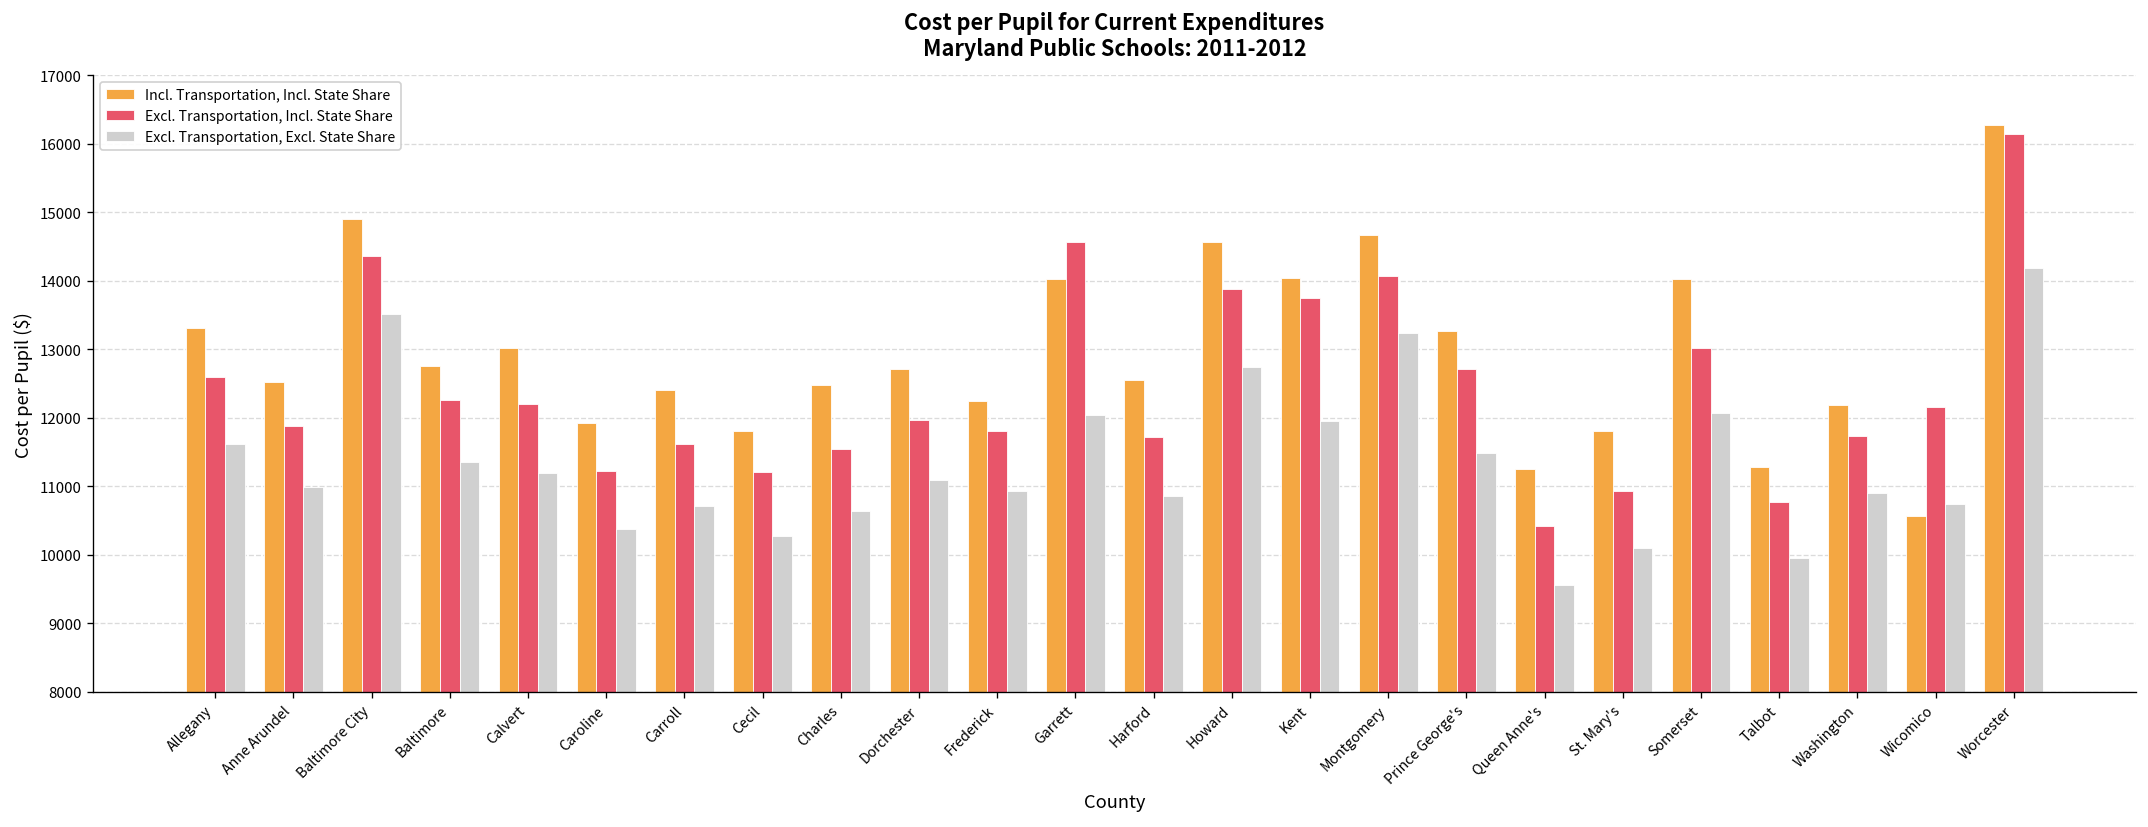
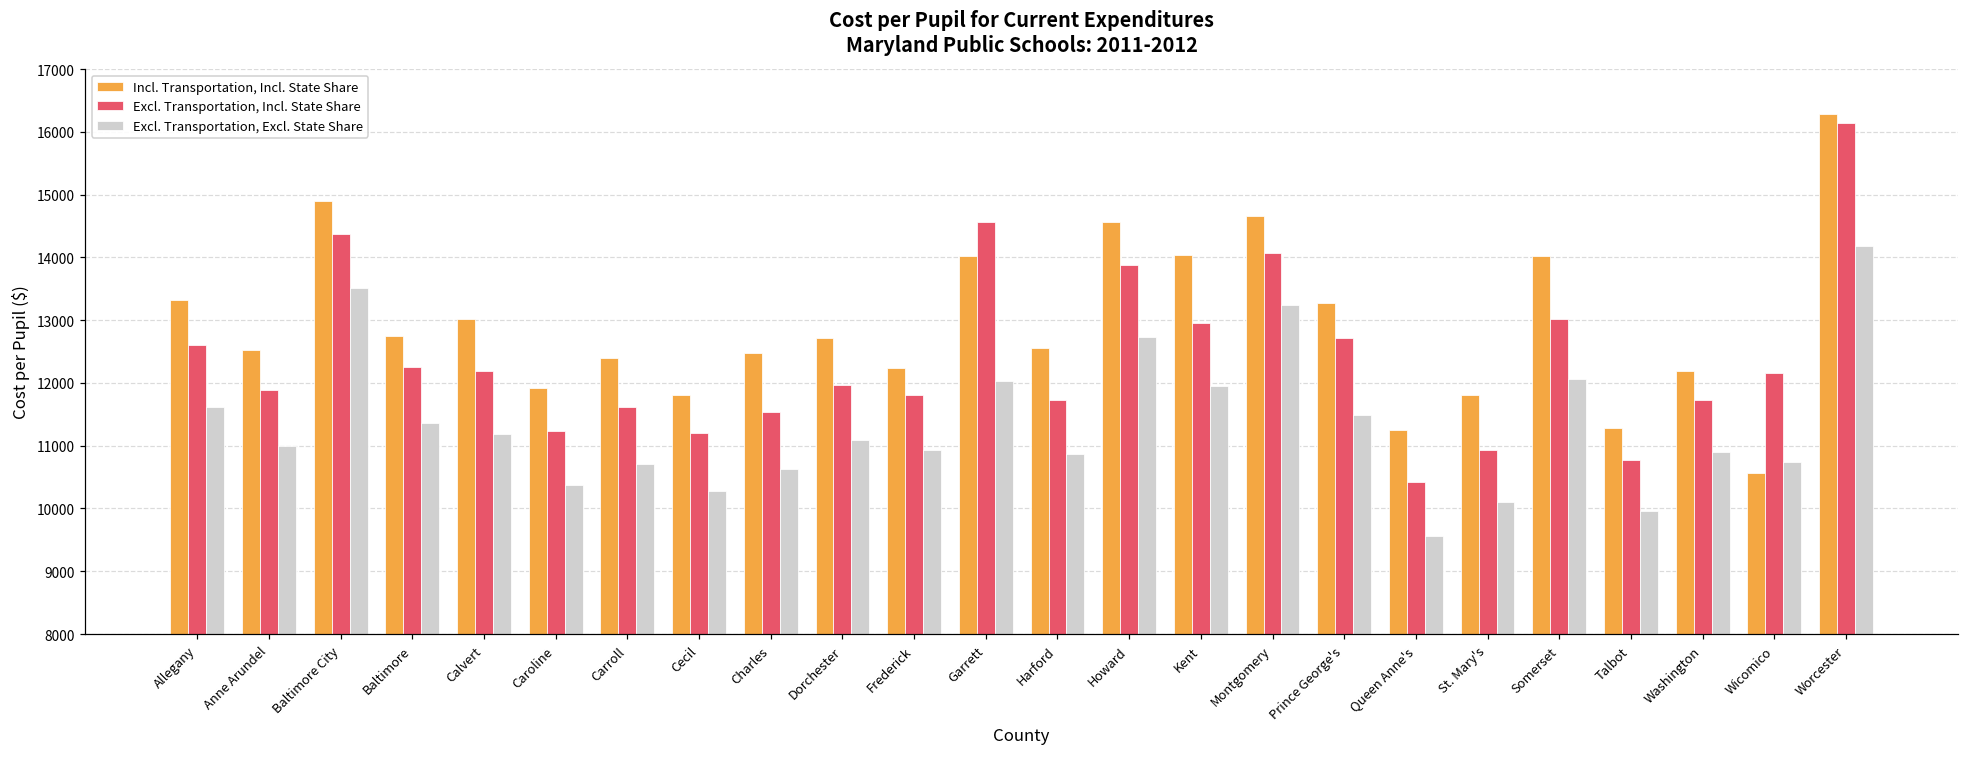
  {
    "Incl. Transportation, Incl. State Share": {
      "Allegany": 13300,
      "Anne Arundel": 12500,
      "Baltimore City": 14900,
      "Baltimore": 12800,
      "Calvert": 13000,
      "Caroline": 11900,
      "Carroll": 12400,
      "Cecil": 11800,
      "Charles": 12500,
      "Dorchester": 12700,
      "Frederick": 12200,
      "Garrett": 14000,
      "Harford": 12600,
      "Howard": 14600,
      "Kent": 14000,
      "Montgomery": 14700,
      "Prince George's": 13300,
      "Queen Anne's": 11200,
      "St. Mary's": 11800,
      "Somerset": 14000,
      "Talbot": 11300,
      "Washington": 12200,
      "Wicomico": 10600,
      "Worcester": 16300
    },
    "Excl. Transportation, Incl. State Share": {
      "Allegany": 12600,
      "Anne Arundel": 11900,
      "Baltimore City": 14400,
      "Baltimore": 12300,
      "Calvert": 12200,
      "Caroline": 11200,
      "Carroll": 11600,
      "Cecil": 11200,
      "Charles": 11500,
      "Dorchester": 12000,
      "Frederick": 11800,
      "Garrett": 14600,
      "Harford": 11700,
      "Howard": 13900,
-     "Kent": 13800,
+     "Kent": 13000,
      "Montgomery": 14100,
      "Prince George's": 12700,
      "Queen Anne's": 10400,
      "St. Mary's": 10900,
      "Somerset": 13000,
      "Talbot": 10800,
      "Washington": 11700,
      "Wicomico": 12200,
      "Worcester": 16100
    },
    "Excl. Transportation, Excl. State Share": {
      "Allegany": 11600,
      "Anne Arundel": 11000,
      "Baltimore City": 13500,
      "Baltimore": 11400,
      "Calvert": 11200,
      "Caroline": 10400,
      "Carroll": 10700,
      "Cecil": 10300,
      "Charles": 10600,
      "Dorchester": 11100,
      "Frederick": 10900,
      "Garrett": 12000,
      "Harford": 10900,
      "Howard": 12700,
      "Kent": 12000,
      "Montgomery": 13200,
      "Prince George's": 11500,
      "Queen Anne's": 9600,
      "St. Mary's": 10100,
      "Somerset": 12100,
      "Talbot": 10000,
      "Washington": 10900,
      "Wicomico": 10700,
      "Worcester": 14200
    }
  }
